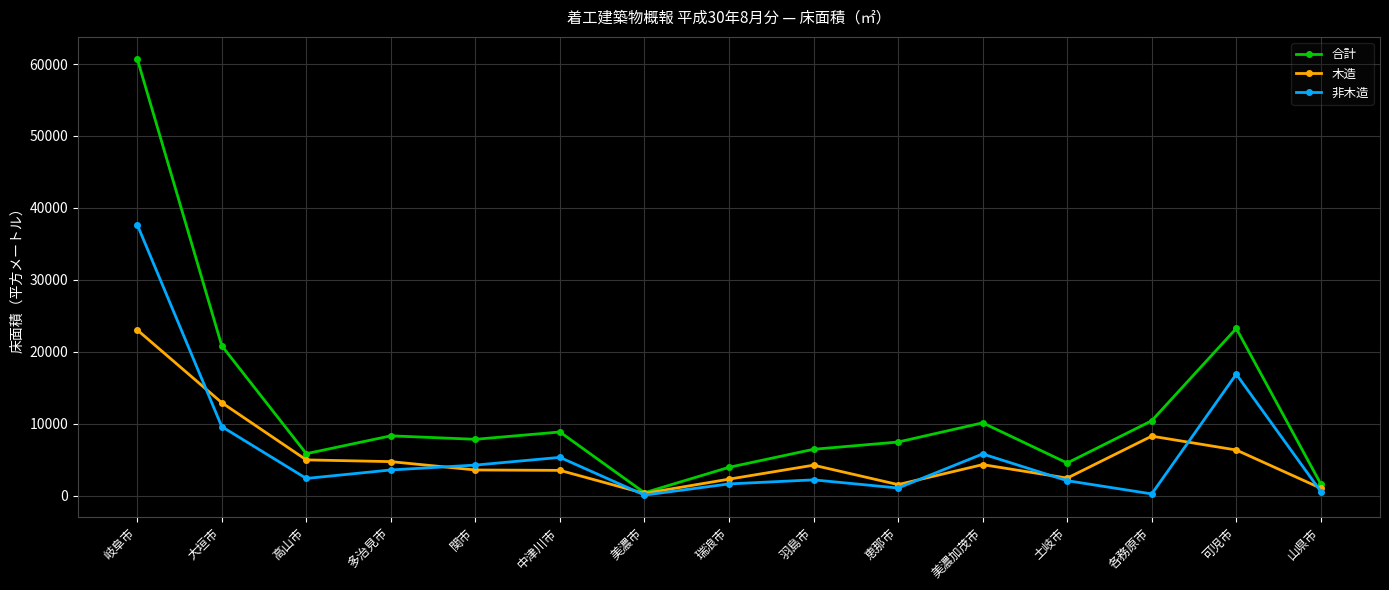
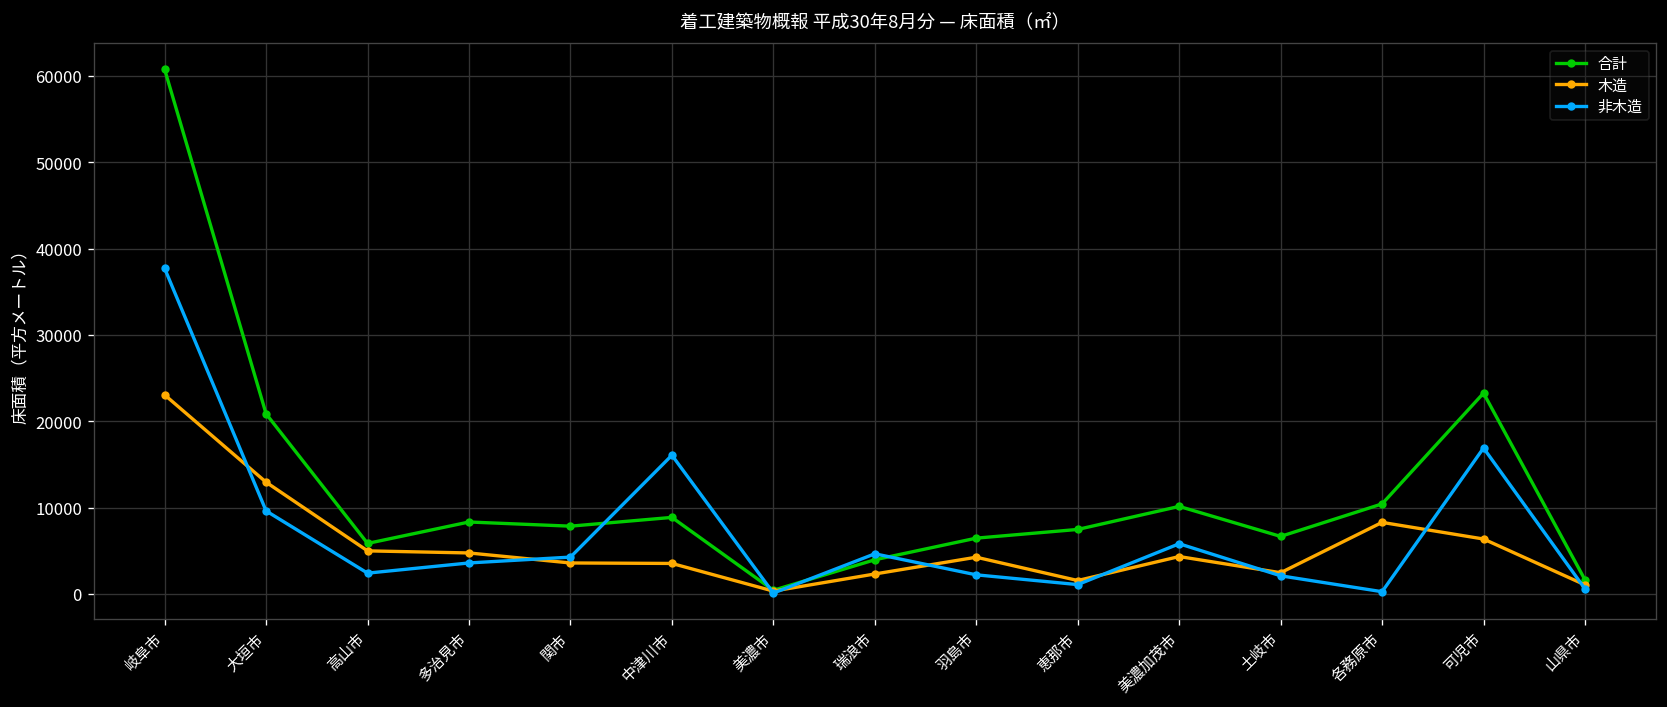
  {
    "合計": {
      "岐阜市": 61000,
      "大垣市": 21000,
      "高山市": 6000,
      "多治見市": 8000,
      "関市": 8000,
      "中津川市": 9000,
      "瑞浪市": 4000,
      "羽島市": 6000,
      "恵那市": 7000,
      "美濃加茂市": 10000,
-     "土岐市": 5000,
+     "土岐市": 7000,
      "各務原市": 10000,
      "可児市": 23000,
      "山県市": 2000
    },
    "木造": {
      "岐阜市": 23000,
      "大垣市": 13000,
      "高山市": 5000,
      "多治見市": 5000,
      "関市": 4000,
      "中津川市": 4000,
      "瑞浪市": 2000,
      "羽島市": 4000,
      "恵那市": 2000,
      "美濃加茂市": 4000,
      "土岐市": 2000,
      "各務原市": 8000,
      "可児市": 6000,
      "山県市": 1000
    },
    "非木造": {
      "岐阜市": 38000,
      "大垣市": 10000,
      "高山市": 2000,
      "多治見市": 4000,
      "関市": 4000,
-     "中津川市": 5000,
-     "瑞浪市": 2000,
+     "中津川市": 16000,
+     "瑞浪市": 5000,
      "羽島市": 2000,
      "恵那市": 1000,
      "美濃加茂市": 6000,
      "土岐市": 2000,
      "各務原市": 0,
      "可児市": 17000,
      "山県市": 1000
    }
  }
